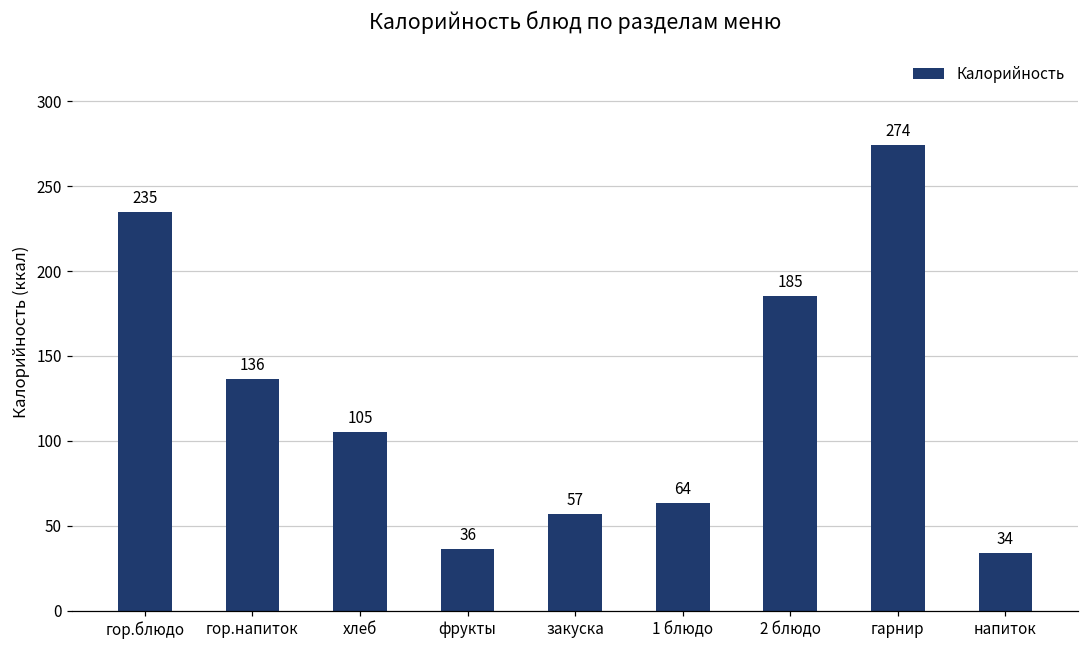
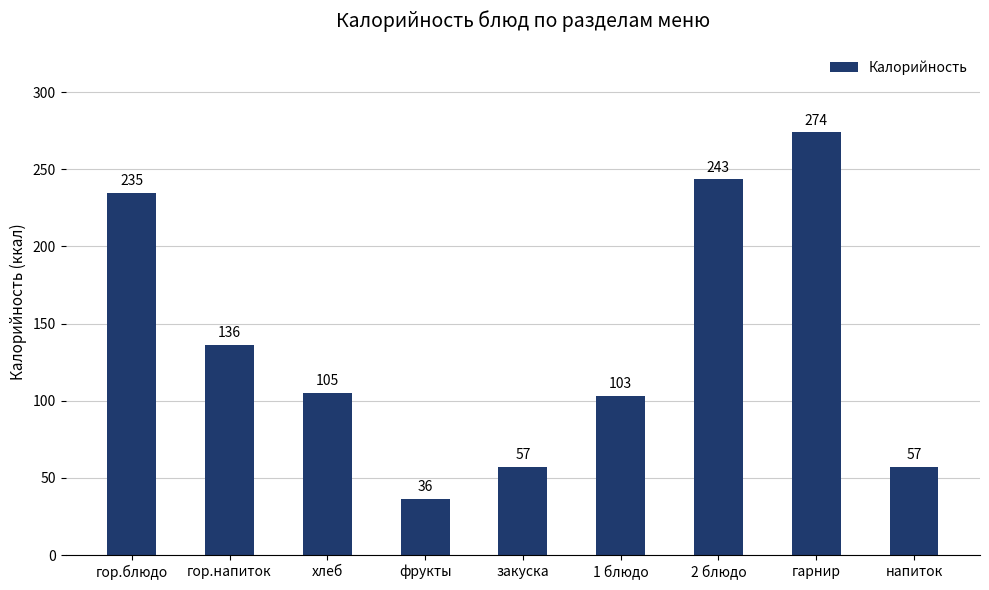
  {
    "гор.блюдо": 235,
    "гор.напиток": 136,
    "хлеб": 105,
    "фрукты": 36,
    "закуска": 57,
-   "1 блюдо": 64,
-   "2 блюдо": 185,
+   "1 блюдо": 103,
+   "2 блюдо": 243,
    "гарнир": 274,
-   "напиток": 34
+   "напиток": 57
  }
